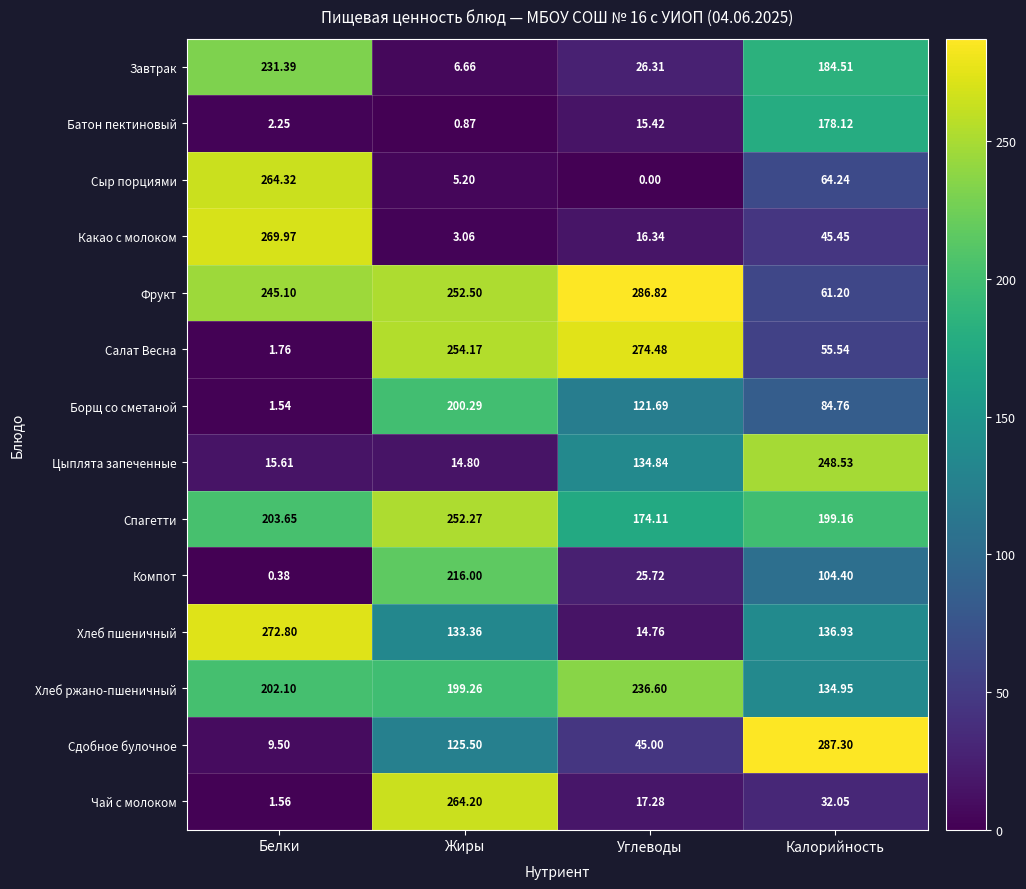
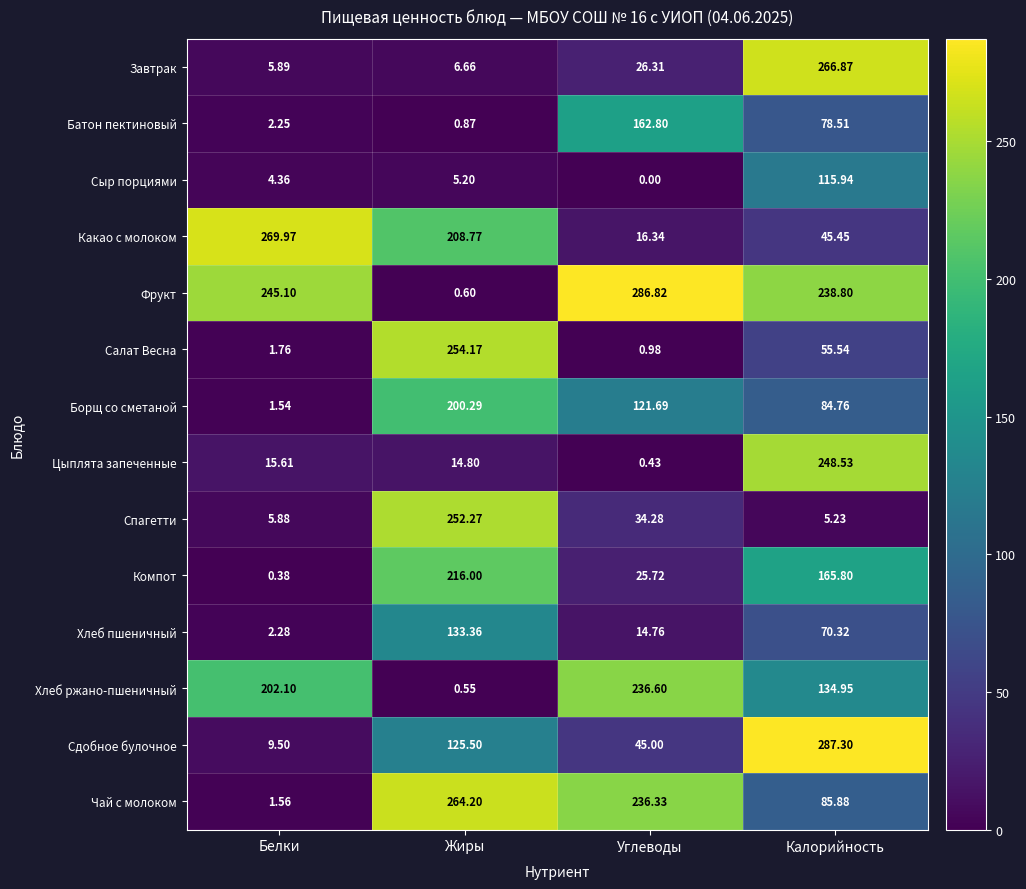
  {
    "Завтрак": {
-     "Белки": 231.39,
+     "Белки": 5.89,
      "Жиры": 6.66,
      "Углеводы": 26.31,
-     "Калорийность": 184.51
+     "Калорийность": 266.87
    },
    "Батон пектиновый": {
      "Белки": 2.25,
      "Жиры": 0.87,
-     "Углеводы": 15.42,
-     "Калорийность": 178.12
+     "Углеводы": 162.80,
+     "Калорийность": 78.51
    },
    "Сыр порциями": {
-     "Белки": 264.32,
+     "Белки": 4.36,
      "Жиры": 5.20,
      "Углеводы": 0.00,
-     "Калорийность": 64.24
+     "Калорийность": 115.94
    },
    "Какао с молоком": {
      "Белки": 269.97,
-     "Жиры": 3.06,
+     "Жиры": 208.77,
      "Углеводы": 16.34,
      "Калорийность": 45.45
    },
    "Фрукт": {
      "Белки": 245.10,
-     "Жиры": 252.50,
+     "Жиры": 0.60,
      "Углеводы": 286.82,
-     "Калорийность": 61.20
+     "Калорийность": 238.80
    },
    "Салат Весна": {
      "Белки": 1.76,
      "Жиры": 254.17,
-     "Углеводы": 274.48,
+     "Углеводы": 0.98,
      "Калорийность": 55.54
    },
    "Борщ со сметаной": {
      "Белки": 1.54,
      "Жиры": 200.29,
      "Углеводы": 121.69,
      "Калорийность": 84.76
    },
    "Цыплята запеченные": {
      "Белки": 15.61,
      "Жиры": 14.80,
-     "Углеводы": 134.84,
+     "Углеводы": 0.43,
      "Калорийность": 248.53
    },
    "Спагетти": {
-     "Белки": 203.65,
+     "Белки": 5.88,
      "Жиры": 252.27,
-     "Углеводы": 174.11,
-     "Калорийность": 199.16
+     "Углеводы": 34.28,
+     "Калорийность": 5.23
    },
    "Компот": {
      "Белки": 0.38,
      "Жиры": 216.00,
      "Углеводы": 25.72,
-     "Калорийность": 104.40
+     "Калорийность": 165.80
    },
    "Хлеб пшеничный": {
-     "Белки": 272.80,
+     "Белки": 2.28,
      "Жиры": 133.36,
      "Углеводы": 14.76,
-     "Калорийность": 136.93
+     "Калорийность": 70.32
    },
    "Хлеб ржано-пшеничный": {
      "Белки": 202.10,
-     "Жиры": 199.26,
+     "Жиры": 0.55,
      "Углеводы": 236.60,
      "Калорийность": 134.95
    },
    "Сдобное булочное": {
      "Белки": 9.50,
      "Жиры": 125.50,
      "Углеводы": 45.00,
      "Калорийность": 287.30
    },
    "Чай с молоком": {
      "Белки": 1.56,
      "Жиры": 264.20,
-     "Углеводы": 17.28,
-     "Калорийность": 32.05
+     "Углеводы": 236.33,
+     "Калорийность": 85.88
    }
  }
